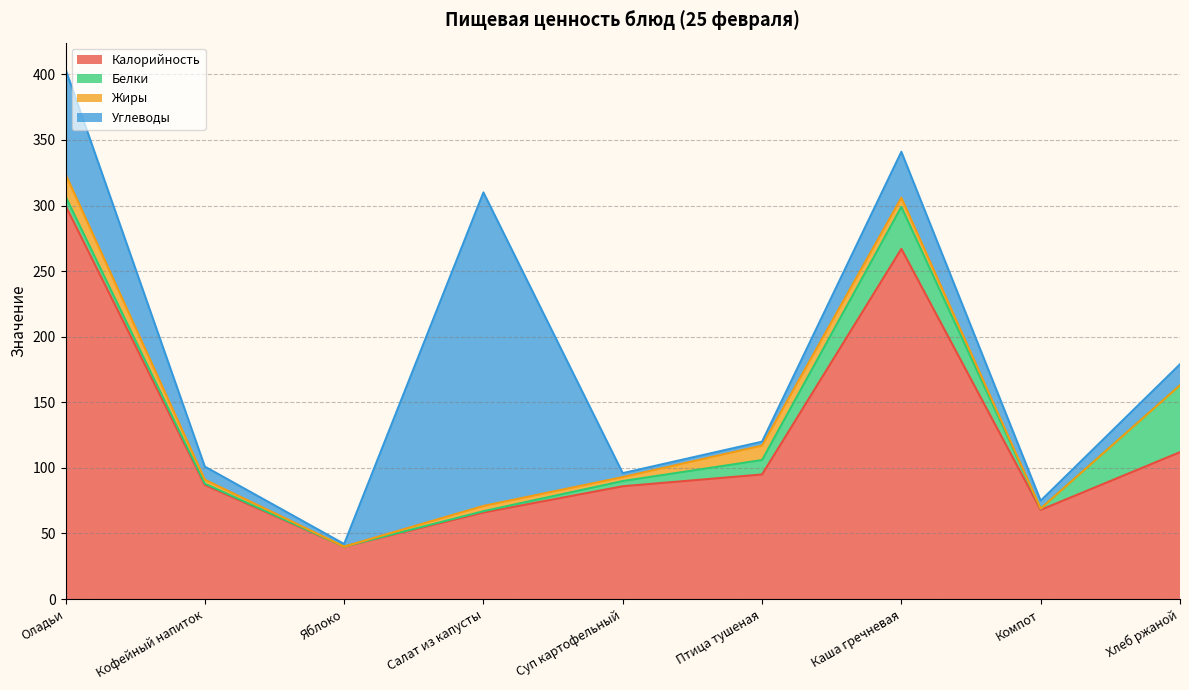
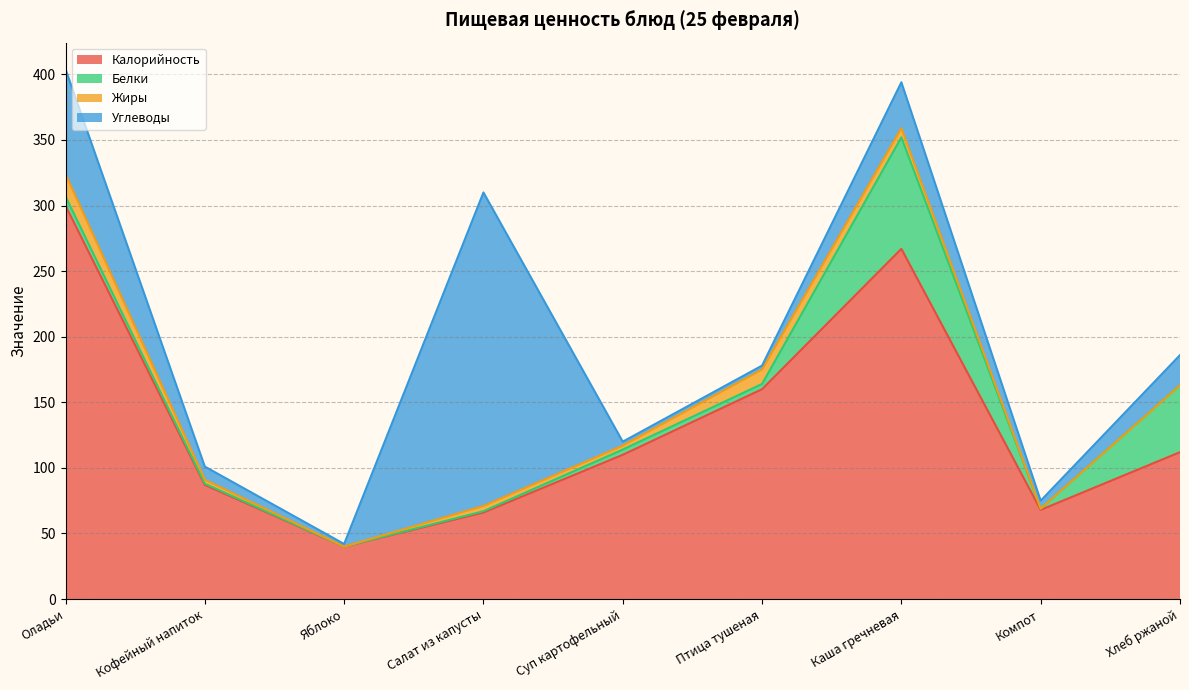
  {
    "Калорийность": {
      "Оладьи": 300,
-     "Суп картофельный": 86,
-     "Птица тушеная": 95,
+     "Суп картофельный": 110,
+     "Птица тушеная": 160,
      "Каша гречневая": 267,
      "Хлеб ржаной": 112
    },
    "Белки": {
      "Оладьи": 7,
      "Суп картофельный": 4,
-     "Птица тушеная": 11,
-     "Каша гречневая": 32
+     "Птица тушеная": 4,
+     "Каша гречневая": 85
    },
    "Жиры": {
      "Оладьи": 17,
      "Кофейный напиток": 3,
      "Салат из капусты": 4,
      "Суп картофельный": 3,
      "Птица тушеная": 11,
      "Каша гречневая": 7
    },
    "Углеводы": {
      "Оладьи": 80,
      "Кофейный напиток": 10,
      "Яблоко": 2,
      "Салат из капусты": 239,
      "Суп картофельный": 3,
      "Птица тушеная": 3,
      "Каша гречневая": 35,
      "Компот": 6,
-     "Хлеб ржаной": 16
+     "Хлеб ржаной": 23
    }
  }
